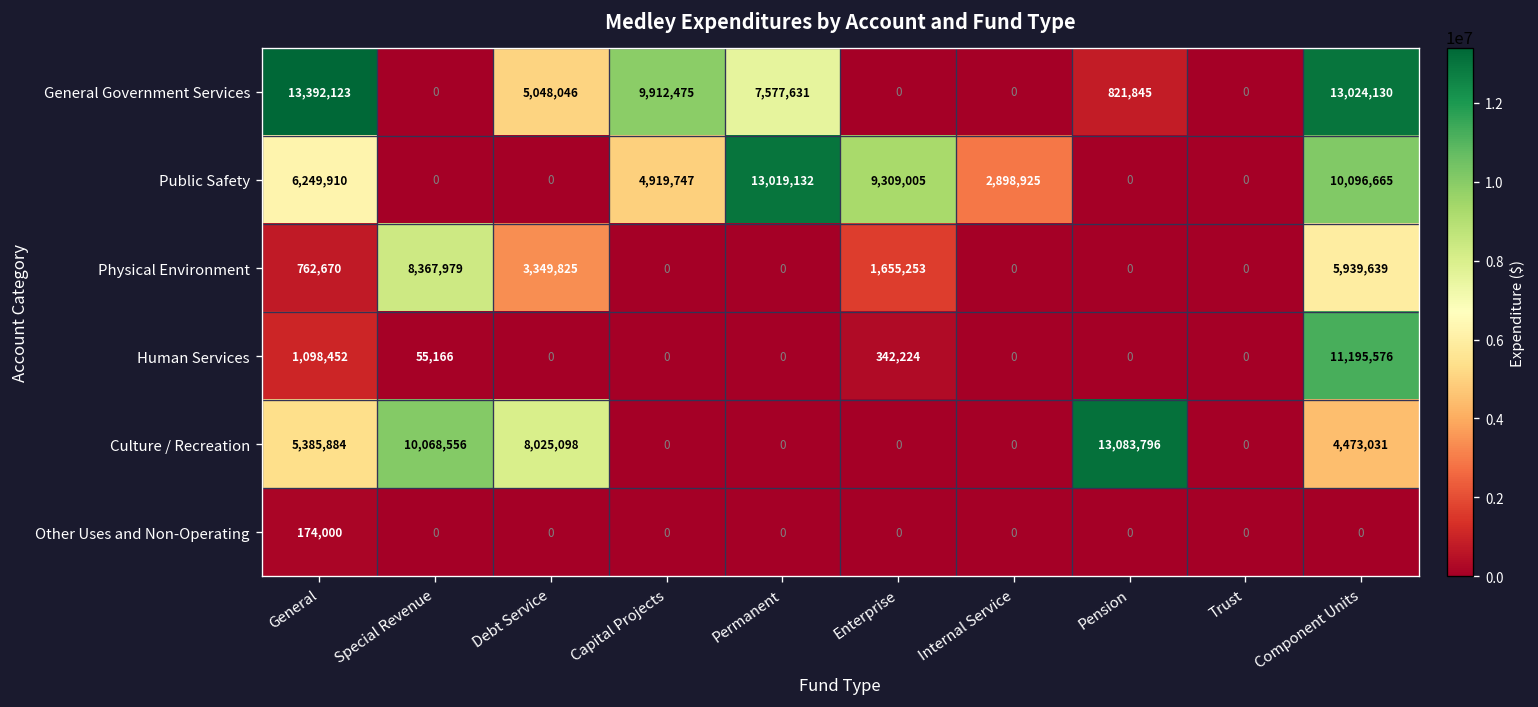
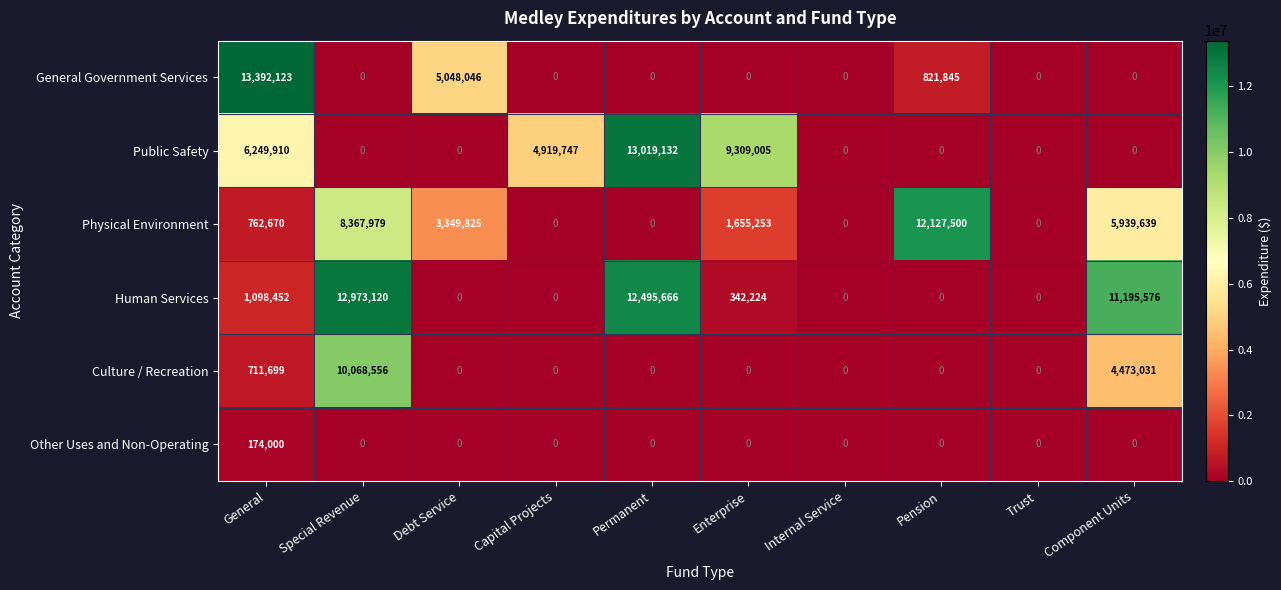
  {
    "General Government Services": {
      "General": "13,392,123",
      "Special Revenue": "0",
      "Debt Service": "5,048,046",
-     "Capital Projects": "9,912,475",
-     "Permanent": "7,577,631",
+     "Capital Projects": "0",
+     "Permanent": "0",
      "Enterprise": "0",
      "Internal Service": "0",
      "Pension": "821,845",
      "Trust": "0",
-     "Component Units": "13,024,130"
+     "Component Units": "0"
    },
    "Public Safety": {
      "General": "6,249,910",
      "Special Revenue": "0",
      "Debt Service": "0",
      "Capital Projects": "4,919,747",
      "Permanent": "13,019,132",
      "Enterprise": "9,309,005",
-     "Internal Service": "2,898,925",
+     "Internal Service": "0",
      "Pension": "0",
      "Trust": "0",
-     "Component Units": "10,096,665"
+     "Component Units": "0"
    },
    "Physical Environment": {
      "General": "762,670",
      "Special Revenue": "8,367,979",
      "Debt Service": "3,349,825",
      "Capital Projects": "0",
      "Permanent": "0",
      "Enterprise": "1,655,253",
      "Internal Service": "0",
-     "Pension": "0",
+     "Pension": "12,127,500",
      "Trust": "0",
      "Component Units": "5,939,639"
    },
    "Human Services": {
      "General": "1,098,452",
-     "Special Revenue": "55,166",
+     "Special Revenue": "12,973,120",
      "Debt Service": "0",
      "Capital Projects": "0",
-     "Permanent": "0",
+     "Permanent": "12,495,666",
      "Enterprise": "342,224",
      "Internal Service": "0",
      "Pension": "0",
      "Trust": "0",
      "Component Units": "11,195,576"
    },
    "Culture / Recreation": {
-     "General": "5,385,884",
+     "General": "711,699",
      "Special Revenue": "10,068,556",
-     "Debt Service": "8,025,098",
+     "Debt Service": "0",
      "Capital Projects": "0",
      "Permanent": "0",
      "Enterprise": "0",
      "Internal Service": "0",
-     "Pension": "13,083,796",
+     "Pension": "0",
      "Trust": "0",
      "Component Units": "4,473,031"
    },
    "Other Uses and Non-Operating": {
      "General": "174,000",
      "Special Revenue": "0",
      "Debt Service": "0",
      "Capital Projects": "0",
      "Permanent": "0",
      "Enterprise": "0",
      "Internal Service": "0",
      "Pension": "0",
      "Trust": "0",
      "Component Units": "0"
    }
  }
